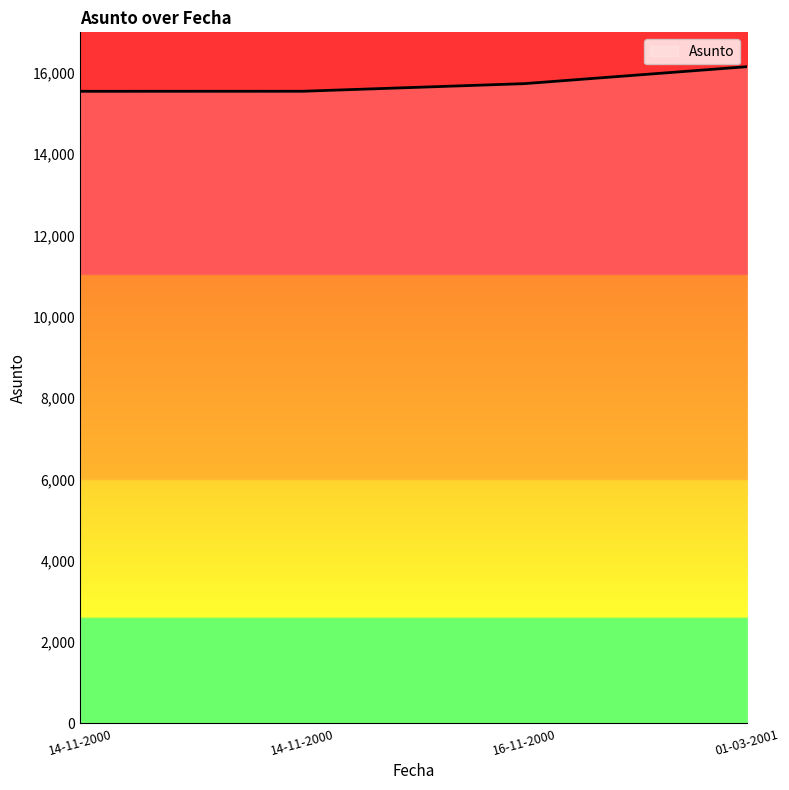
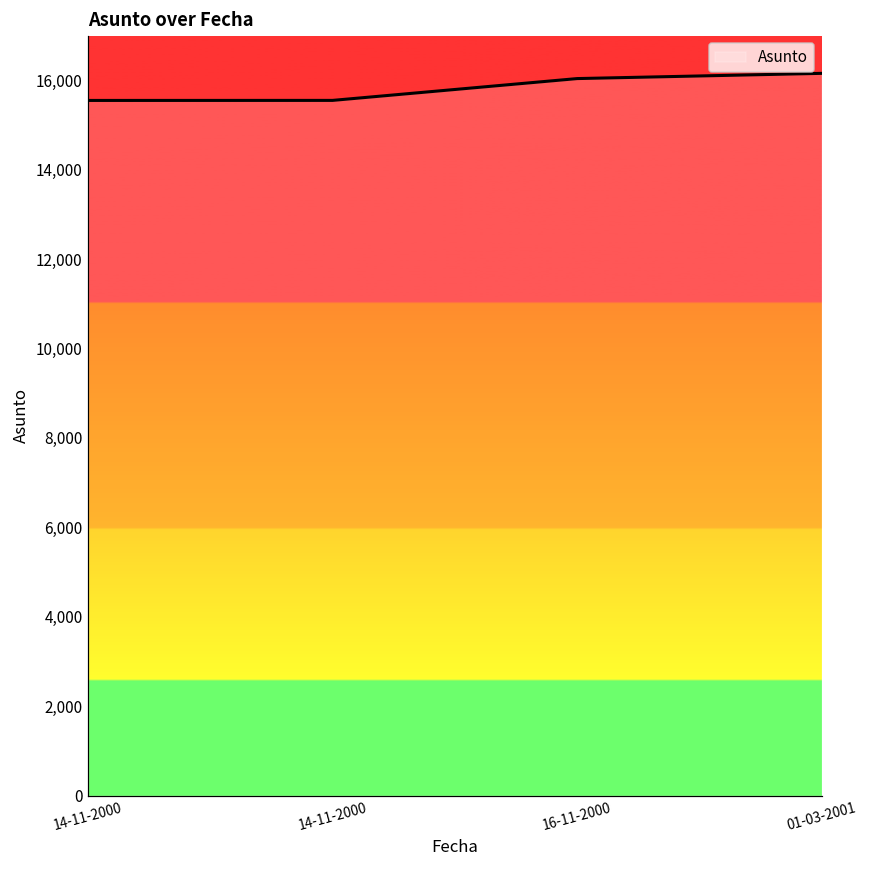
  {
-   "16-11-2000": "15,700",
+   "16-11-2000": "16,000",
    "01-03-2001": "16,200"
  }
